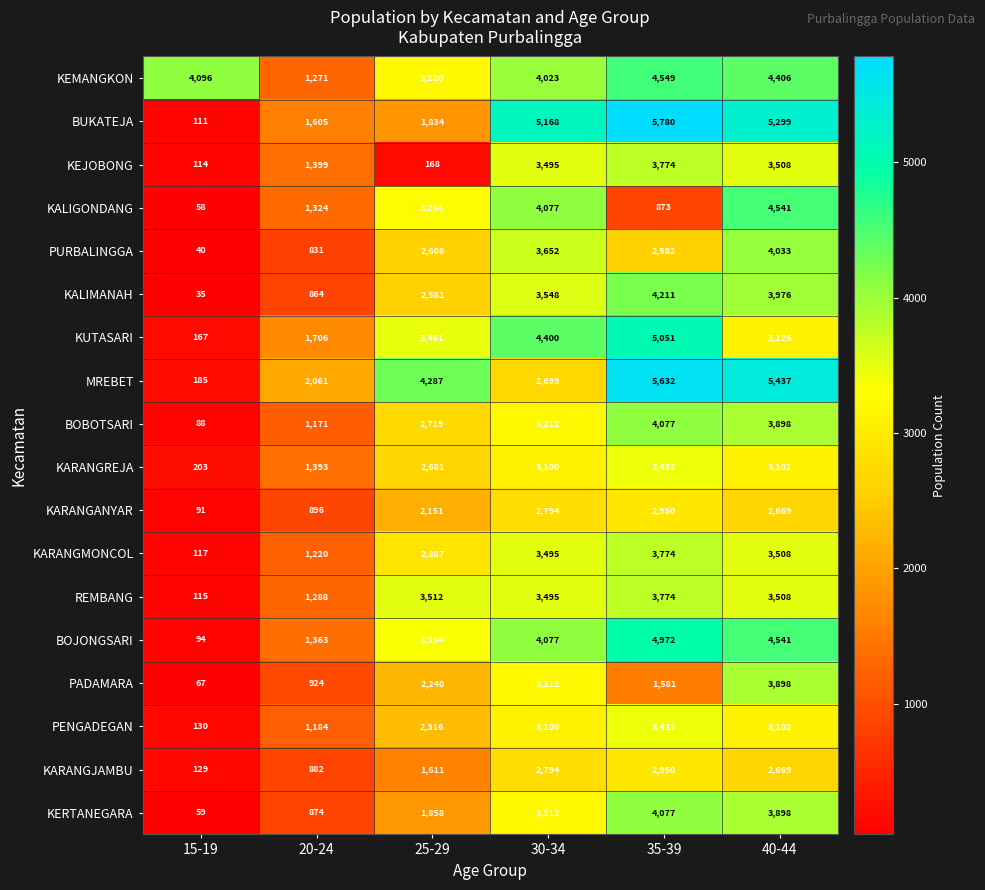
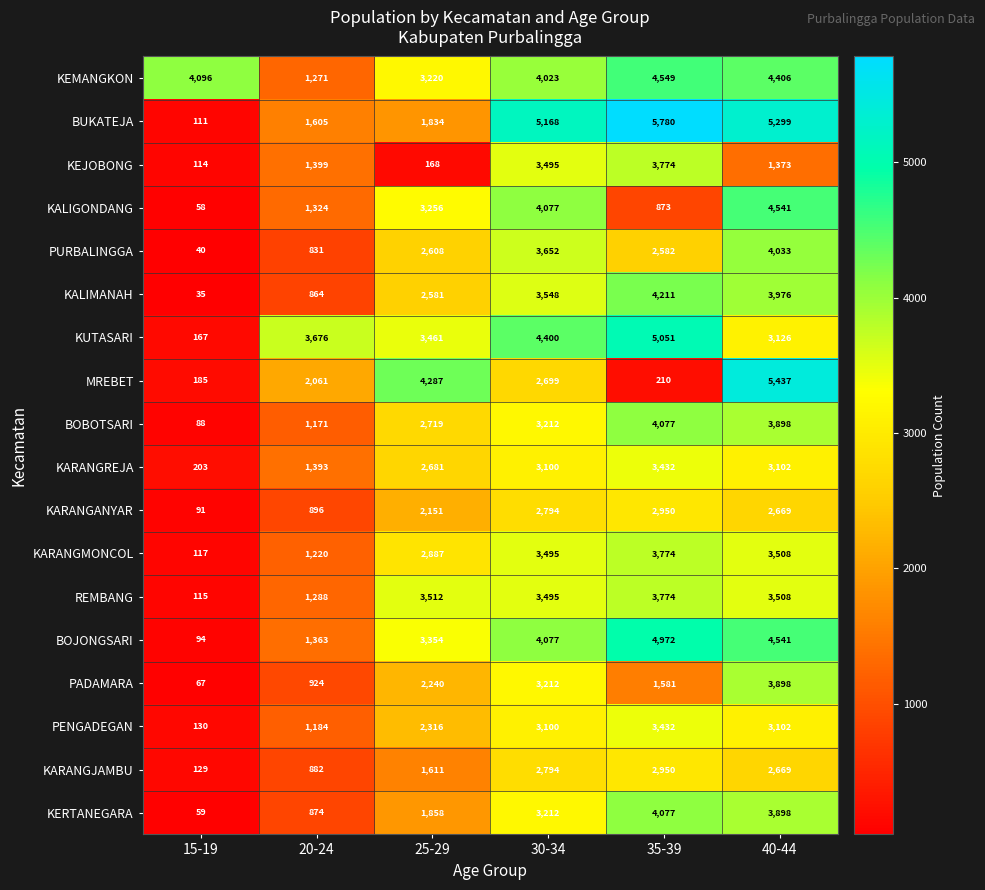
  {
    "KEMANGKON": {
      "15-19": "4,096",
      "20-24": "1,271",
      "25-29": "3,220",
      "30-34": "4,023",
      "35-39": "4,549",
      "40-44": "4,406"
    },
    "BUKATEJA": {
      "15-19": "111",
      "20-24": "1,605",
      "25-29": "1,834",
      "30-34": "5,168",
      "35-39": "5,780",
      "40-44": "5,299"
    },
    "KEJOBONG": {
      "15-19": "114",
      "20-24": "1,399",
      "25-29": "168",
      "30-34": "3,495",
      "35-39": "3,774",
-     "40-44": "3,508"
+     "40-44": "1,373"
    },
    "KALIGONDANG": {
      "15-19": "58",
      "20-24": "1,324",
      "25-29": "3,256",
      "30-34": "4,077",
      "35-39": "873",
      "40-44": "4,541"
    },
    "PURBALINGGA": {
      "15-19": "40",
      "20-24": "831",
      "25-29": "2,608",
      "30-34": "3,652",
      "35-39": "2,582",
      "40-44": "4,033"
    },
    "KALIMANAH": {
      "15-19": "35",
      "20-24": "864",
      "25-29": "2,581",
      "30-34": "3,548",
      "35-39": "4,211",
      "40-44": "3,976"
    },
    "KUTASARI": {
      "15-19": "167",
-     "20-24": "1,706",
+     "20-24": "3,676",
      "25-29": "3,461",
      "30-34": "4,400",
      "35-39": "5,051",
      "40-44": "3,126"
    },
    "MREBET": {
      "15-19": "185",
      "20-24": "2,061",
      "25-29": "4,287",
      "30-34": "2,699",
-     "35-39": "5,632",
+     "35-39": "210",
      "40-44": "5,437"
    },
    "BOBOTSARI": {
      "15-19": "88",
      "20-24": "1,171",
      "25-29": "2,719",
      "30-34": "3,212",
      "35-39": "4,077",
      "40-44": "3,898"
    },
    "KARANGREJA": {
      "15-19": "203",
      "20-24": "1,393",
      "25-29": "2,681",
      "30-34": "3,100",
      "35-39": "3,432",
      "40-44": "3,102"
    },
    "KARANGANYAR": {
      "15-19": "91",
      "20-24": "896",
      "25-29": "2,151",
      "30-34": "2,794",
      "35-39": "2,950",
      "40-44": "2,669"
    },
    "KARANGMONCOL": {
      "15-19": "117",
      "20-24": "1,220",
      "25-29": "2,887",
      "30-34": "3,495",
      "35-39": "3,774",
      "40-44": "3,508"
    },
    "REMBANG": {
      "15-19": "115",
      "20-24": "1,288",
      "25-29": "3,512",
      "30-34": "3,495",
      "35-39": "3,774",
      "40-44": "3,508"
    },
    "BOJONGSARI": {
      "15-19": "94",
      "20-24": "1,363",
      "25-29": "3,354",
      "30-34": "4,077",
      "35-39": "4,972",
      "40-44": "4,541"
    },
    "PADAMARA": {
      "15-19": "67",
      "20-24": "924",
      "25-29": "2,240",
      "30-34": "3,212",
      "35-39": "1,581",
      "40-44": "3,898"
    },
    "PENGADEGAN": {
      "15-19": "130",
      "20-24": "1,184",
      "25-29": "2,316",
      "30-34": "3,100",
      "35-39": "3,432",
      "40-44": "3,102"
    },
    "KARANGJAMBU": {
      "15-19": "129",
      "20-24": "882",
      "25-29": "1,611",
      "30-34": "2,794",
      "35-39": "2,950",
      "40-44": "2,669"
    },
    "KERTANEGARA": {
      "15-19": "59",
      "20-24": "874",
      "25-29": "1,858",
      "30-34": "3,212",
      "35-39": "4,077",
      "40-44": "3,898"
    }
  }
